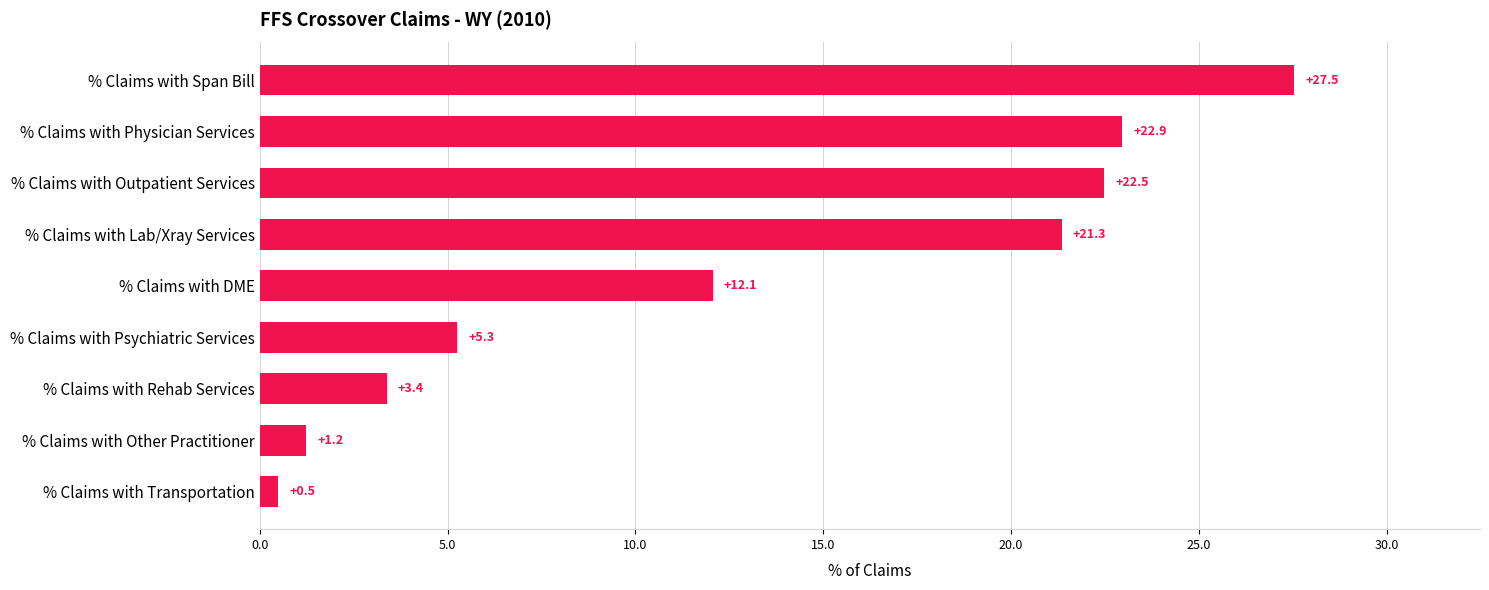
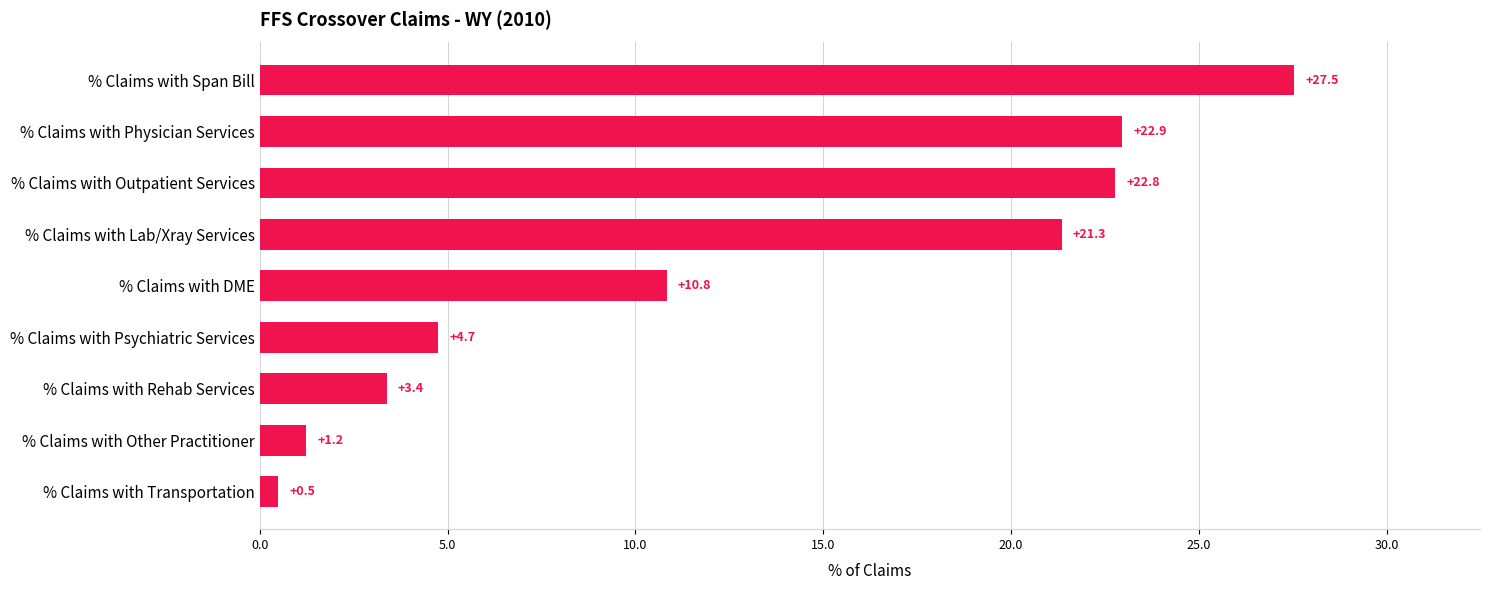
  {
    "% Claims with Span Bill": "+27.5",
    "% Claims with Physician Services": "+22.9",
-   "% Claims with Outpatient Services": "+22.5",
+   "% Claims with Outpatient Services": "+22.8",
    "% Claims with Lab/Xray Services": "+21.3",
-   "% Claims with DME": "+12.1",
-   "% Claims with Psychiatric Services": "+5.3",
+   "% Claims with DME": "+10.8",
+   "% Claims with Psychiatric Services": "+4.7",
    "% Claims with Rehab Services": "+3.4",
    "% Claims with Other Practitioner": "+1.2",
    "% Claims with Transportation": "+0.5"
  }
